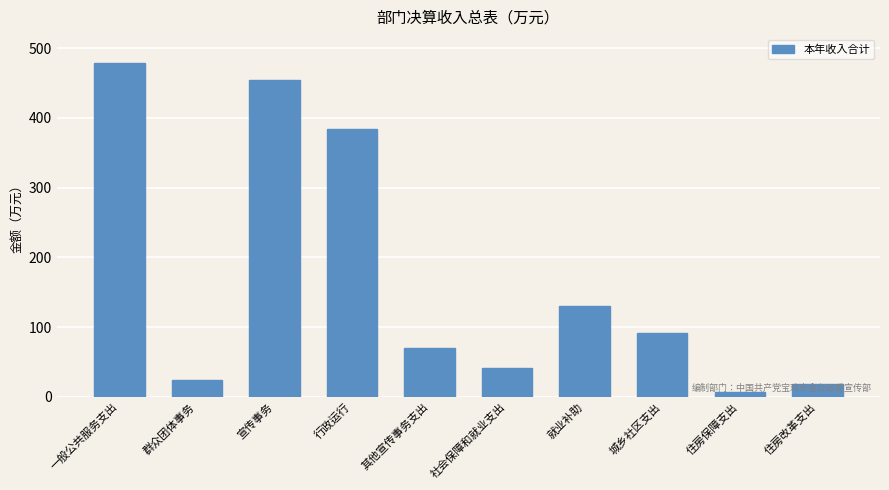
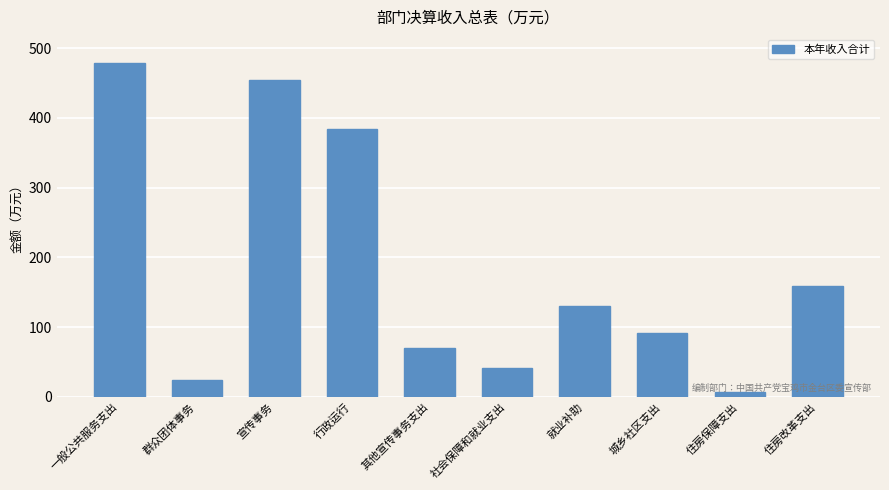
  {
    "一般公共服务支出": 480,
    "群众团体事务": 20,
    "宣传事务": 450,
    "行政运行": 380,
    "其他宣传事务支出": 70,
    "社会保障和就业支出": 40,
    "就业补助": 130,
    "城乡社区支出": 90,
    "住房保障支出": 10,
-   "住房改革支出": 20
+   "住房改革支出": 160
  }
